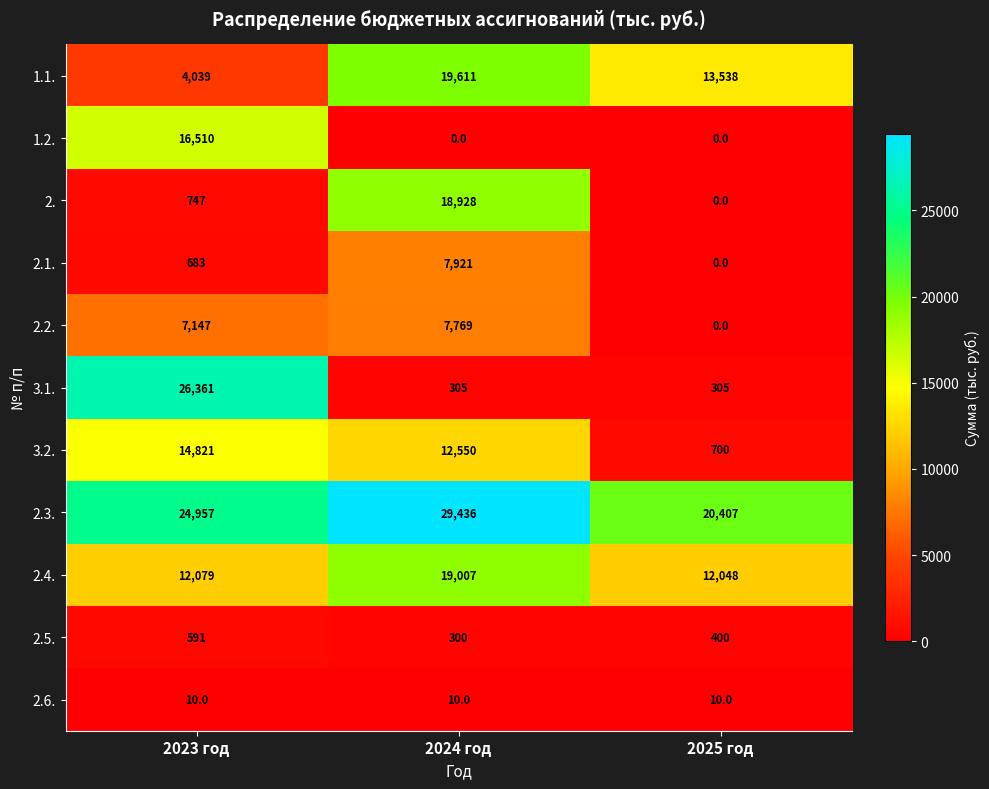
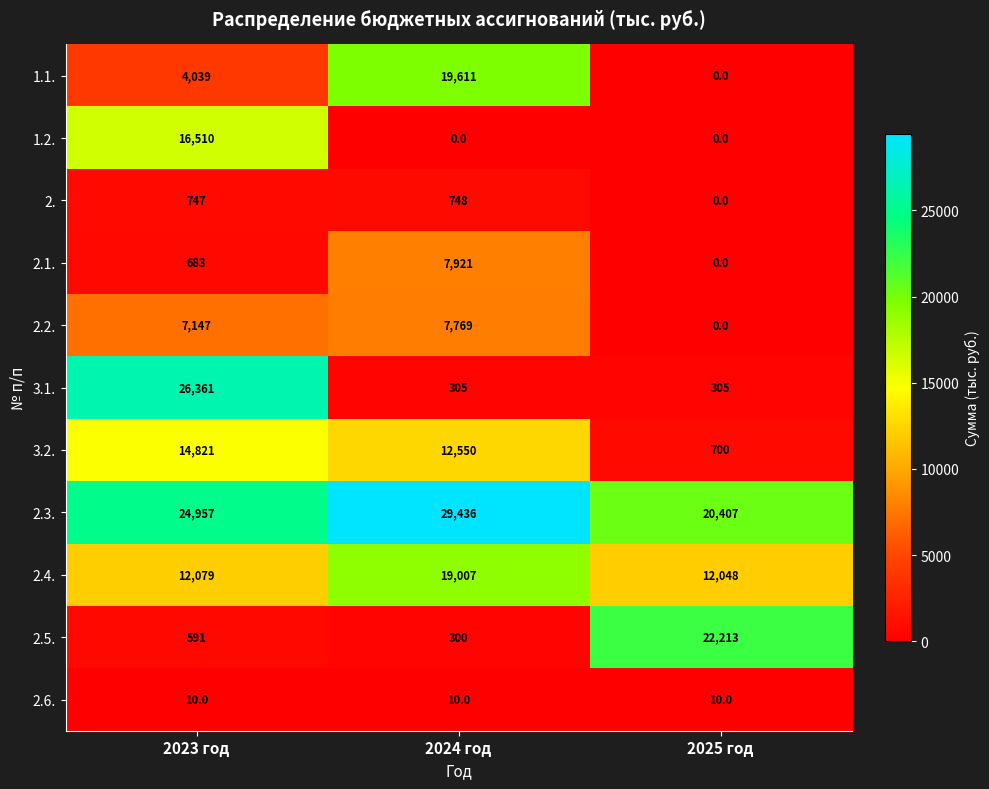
  {
    "1.1.": {
      "2023 год": "4,039",
      "2024 год": "19,611",
-     "2025 год": "13,538"
+     "2025 год": "0.0"
    },
    "1.2.": {
      "2023 год": "16,510",
      "2024 год": "0.0",
      "2025 год": "0.0"
    },
    "2.": {
      "2023 год": "747",
-     "2024 год": "18,928",
+     "2024 год": "748",
      "2025 год": "0.0"
    },
    "2.1.": {
      "2023 год": "683",
      "2024 год": "7,921",
      "2025 год": "0.0"
    },
    "2.2.": {
      "2023 год": "7,147",
      "2024 год": "7,769",
      "2025 год": "0.0"
    },
    "3.1.": {
      "2023 год": "26,361",
      "2024 год": "305",
      "2025 год": "305"
    },
    "3.2.": {
      "2023 год": "14,821",
      "2024 год": "12,550",
      "2025 год": "700"
    },
    "2.3.": {
      "2023 год": "24,957",
      "2024 год": "29,436",
      "2025 год": "20,407"
    },
    "2.4.": {
      "2023 год": "12,079",
      "2024 год": "19,007",
      "2025 год": "12,048"
    },
    "2.5.": {
      "2023 год": "591",
      "2024 год": "300",
-     "2025 год": "400"
+     "2025 год": "22,213"
    },
    "2.6.": {
      "2023 год": "10.0",
      "2024 год": "10.0",
      "2025 год": "10.0"
    }
  }
